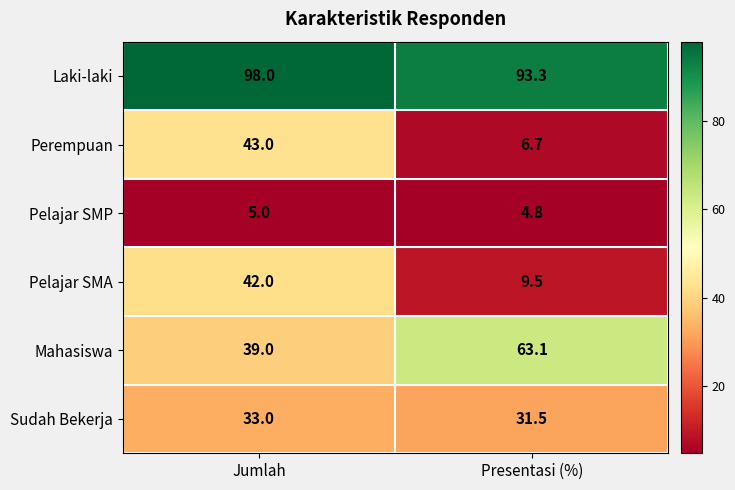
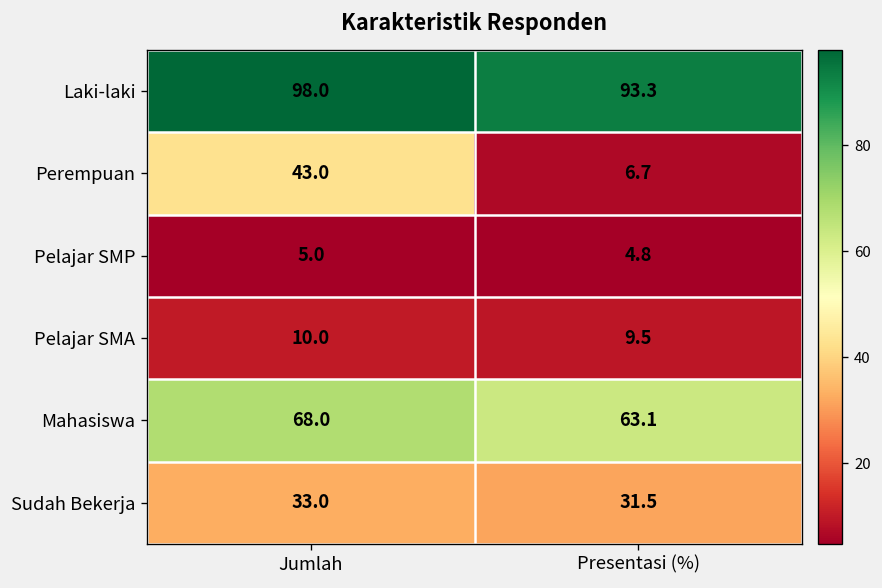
  {
    "Laki-laki": {
      "Jumlah": 98.0,
      "Presentasi (%)": 93.3
    },
    "Perempuan": {
      "Jumlah": 43.0,
      "Presentasi (%)": 6.7
    },
    "Pelajar SMP": {
      "Jumlah": 5.0,
      "Presentasi (%)": 4.8
    },
    "Pelajar SMA": {
-     "Jumlah": 42.0,
+     "Jumlah": 10.0,
      "Presentasi (%)": 9.5
    },
    "Mahasiswa": {
-     "Jumlah": 39.0,
+     "Jumlah": 68.0,
      "Presentasi (%)": 63.1
    },
    "Sudah Bekerja": {
      "Jumlah": 33.0,
      "Presentasi (%)": 31.5
    }
  }
